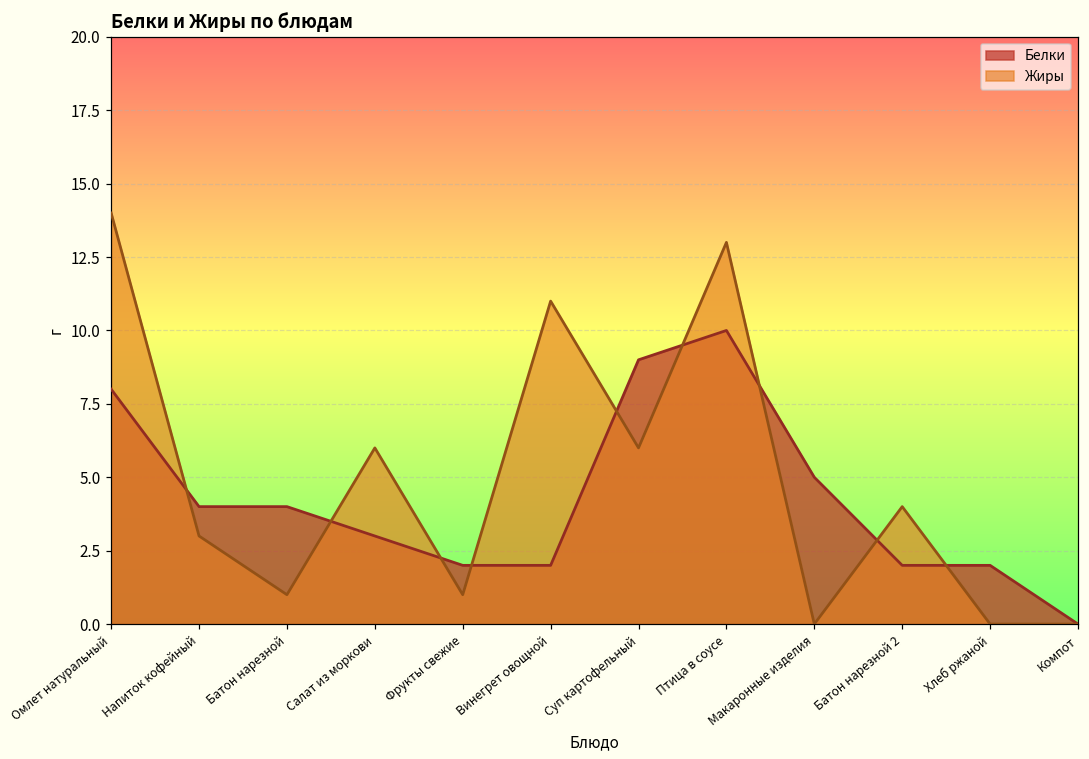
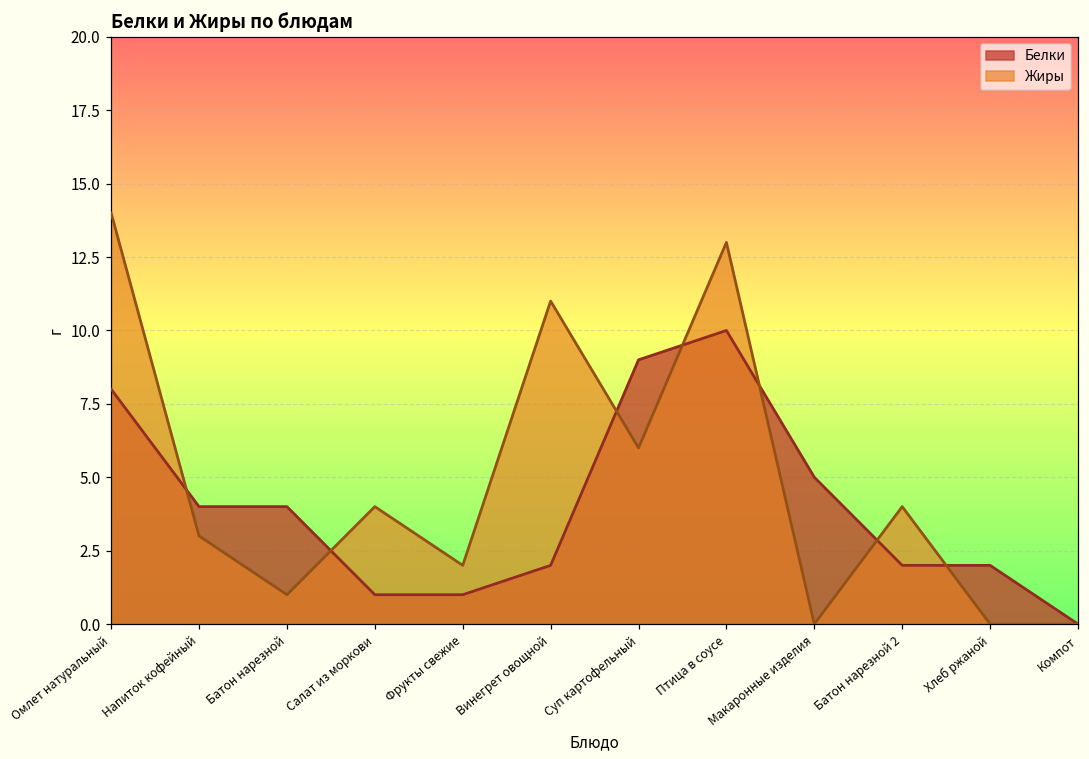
  {
    "Белки": {
      "Омлет натуральный": 8,
      "Напиток кофейный": 4,
      "Батон нарезной": 4,
-     "Салат из моркови": 3,
-     "Фрукты свежие": 2,
+     "Салат из моркови": 1,
+     "Фрукты свежие": 1,
      "Винегрет овощной": 2,
      "Суп картофельный": 9,
      "Птица в соусе": 10,
      "Макаронные изделия": 5,
      "Батон нарезной 2": 2,
      "Хлеб ржаной": 2
    },
    "Жиры": {
      "Омлет натуральный": 14,
      "Напиток кофейный": 3,
      "Батон нарезной": 1,
-     "Салат из моркови": 6,
-     "Фрукты свежие": 1,
+     "Салат из моркови": 4,
+     "Фрукты свежие": 2,
      "Винегрет овощной": 11,
      "Суп картофельный": 6,
      "Птица в соусе": 13,
      "Макаронные изделия": 0,
      "Батон нарезной 2": 4,
      "Хлеб ржаной": 0
    }
  }
